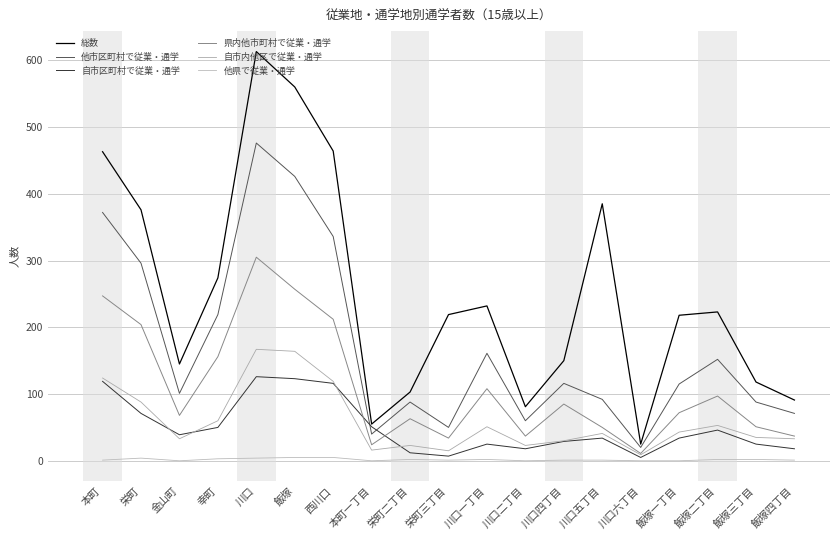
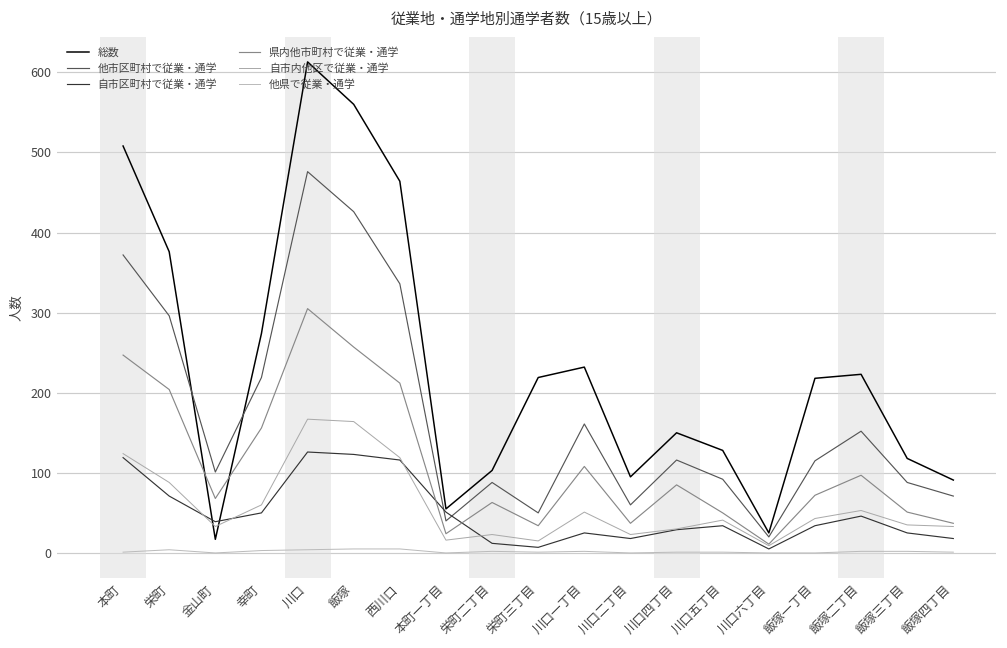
  {
    "総数": {
-     "本町": 460,
+     "本町": 510,
      "栄町": 380,
-     "金山町": 150,
+     "金山町": 20,
      "幸町": 270,
      "川口": 610,
      "飯塚": 560,
      "西川口": 460,
      "本町一丁目": 60,
      "栄町二丁目": 100,
      "栄町三丁目": 220,
      "川口一丁目": 230,
-     "川口二丁目": 80,
+     "川口二丁目": 100,
      "川口四丁目": 150,
-     "川口五丁目": 390,
+     "川口五丁目": 130,
      "川口六丁目": 30,
      "飯塚一丁目": 220,
      "飯塚二丁目": 220,
      "飯塚三丁目": 120,
      "飯塚四丁目": 90
    }
  }
